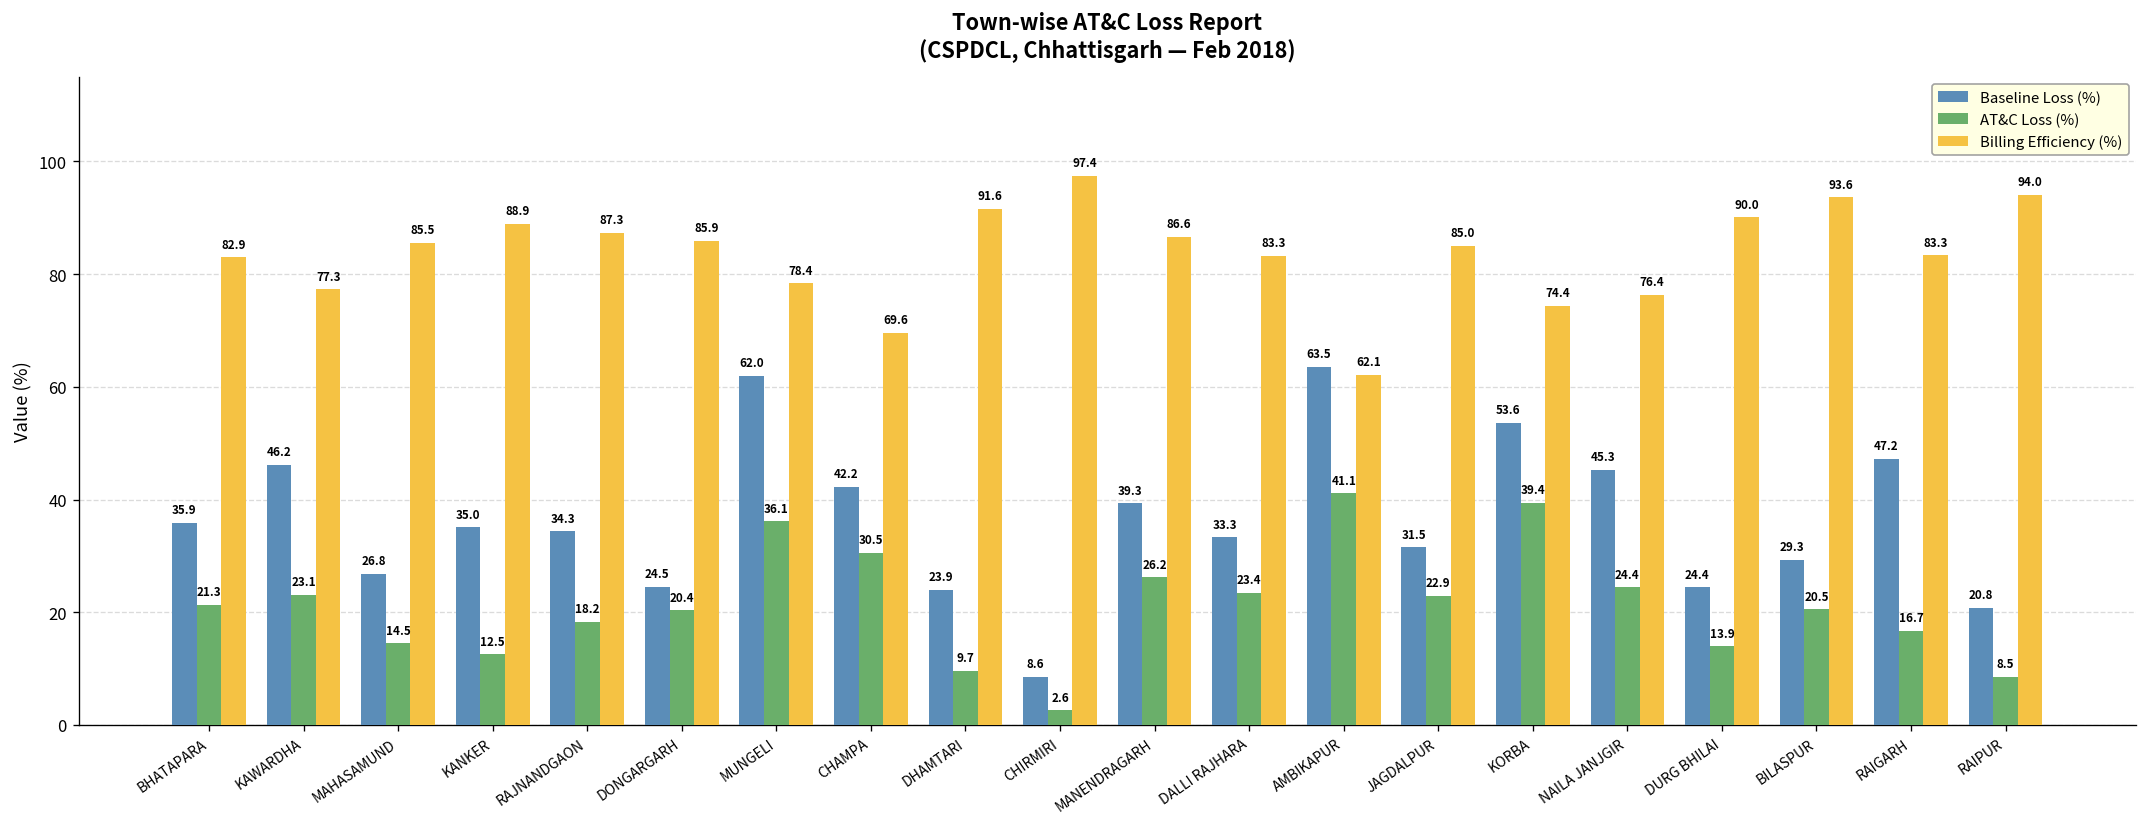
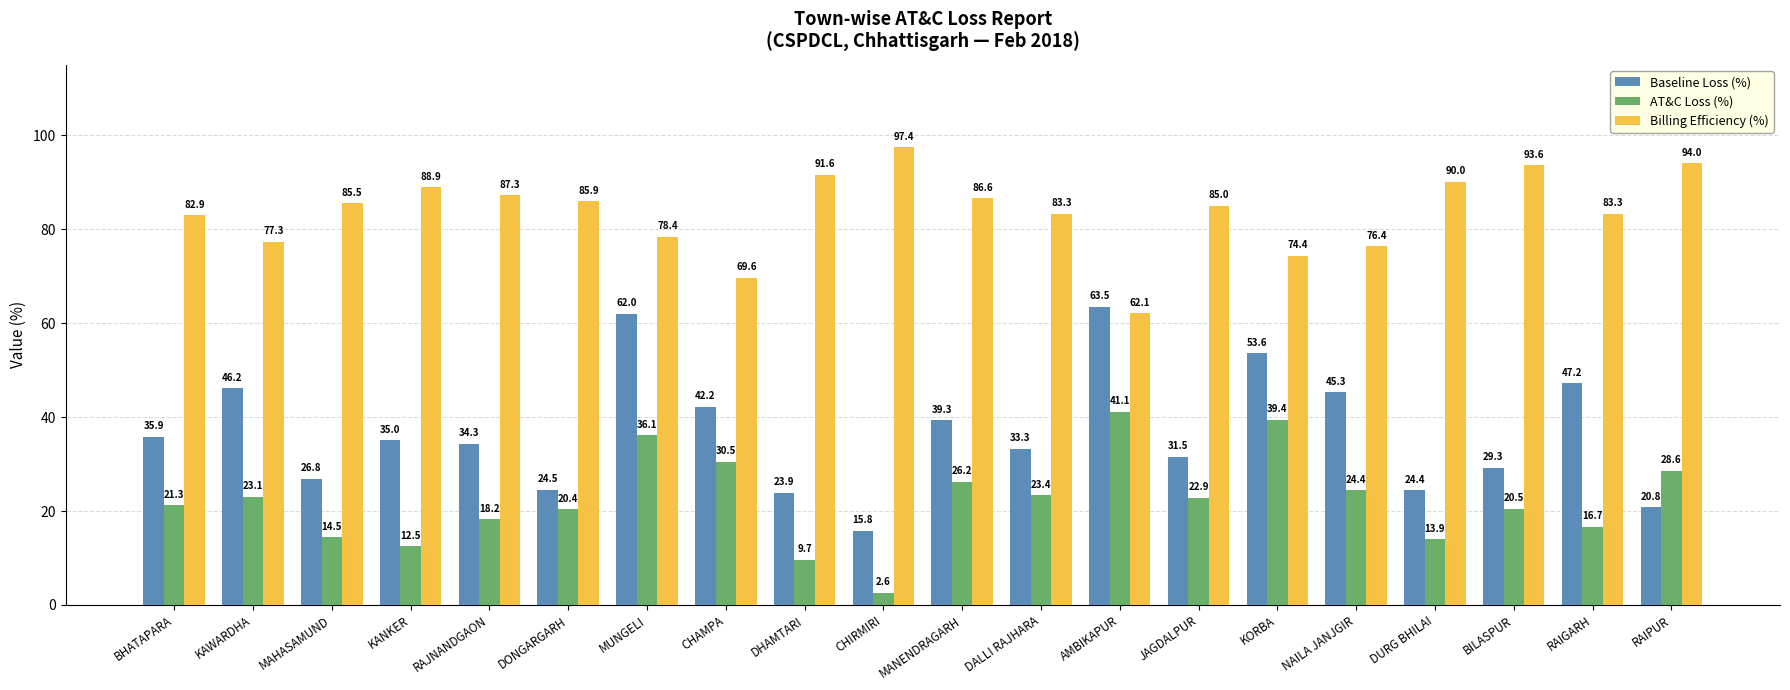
  {
    "Baseline Loss (%)": {
      "BHATAPARA": 35.9,
      "KAWARDHA": 46.2,
      "MAHASAMUND": 26.8,
      "KANKER": 35.0,
      "RAJNANDGAON": 34.3,
      "DONGARGARH": 24.5,
      "MUNGELI": 62.0,
      "CHAMPA": 42.2,
      "DHAMTARI": 23.9,
-     "CHIRMIRI": 8.6,
+     "CHIRMIRI": 15.8,
      "MANENDRAGARH": 39.3,
      "DALLI RAJHARA": 33.3,
      "AMBIKAPUR": 63.5,
      "JAGDALPUR": 31.5,
      "KORBA": 53.6,
      "NAILA JANJGIR": 45.3,
      "DURG BHILAI": 24.4,
      "BILASPUR": 29.3,
      "RAIGARH": 47.2,
      "RAIPUR": 20.8
    },
    "AT&C Loss (%)": {
      "BHATAPARA": 21.3,
      "KAWARDHA": 23.1,
      "MAHASAMUND": 14.5,
      "KANKER": 12.5,
      "RAJNANDGAON": 18.2,
      "DONGARGARH": 20.4,
      "MUNGELI": 36.1,
      "CHAMPA": 30.5,
      "DHAMTARI": 9.7,
      "CHIRMIRI": 2.6,
      "MANENDRAGARH": 26.2,
      "DALLI RAJHARA": 23.4,
      "AMBIKAPUR": 41.1,
      "JAGDALPUR": 22.9,
      "KORBA": 39.4,
      "NAILA JANJGIR": 24.4,
      "DURG BHILAI": 13.9,
      "BILASPUR": 20.5,
      "RAIGARH": 16.7,
-     "RAIPUR": 8.5
+     "RAIPUR": 28.6
    },
    "Billing Efficiency (%)": {
      "BHATAPARA": 82.9,
      "KAWARDHA": 77.3,
      "MAHASAMUND": 85.5,
      "KANKER": 88.9,
      "RAJNANDGAON": 87.3,
      "DONGARGARH": 85.9,
      "MUNGELI": 78.4,
      "CHAMPA": 69.6,
      "DHAMTARI": 91.6,
      "CHIRMIRI": 97.4,
      "MANENDRAGARH": 86.6,
      "DALLI RAJHARA": 83.3,
      "AMBIKAPUR": 62.1,
      "JAGDALPUR": 85.0,
      "KORBA": 74.4,
      "NAILA JANJGIR": 76.4,
      "DURG BHILAI": 90.0,
      "BILASPUR": 93.6,
      "RAIGARH": 83.3,
      "RAIPUR": 94.0
    }
  }
